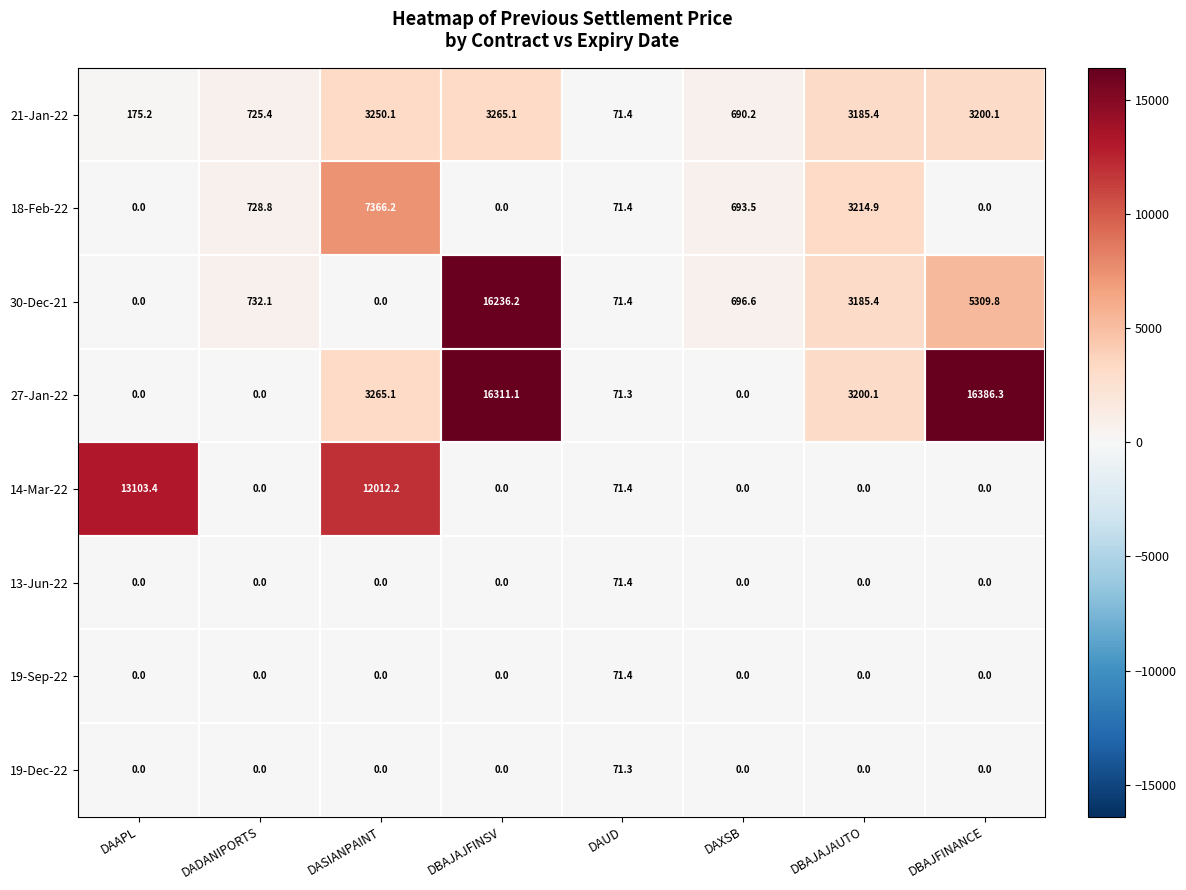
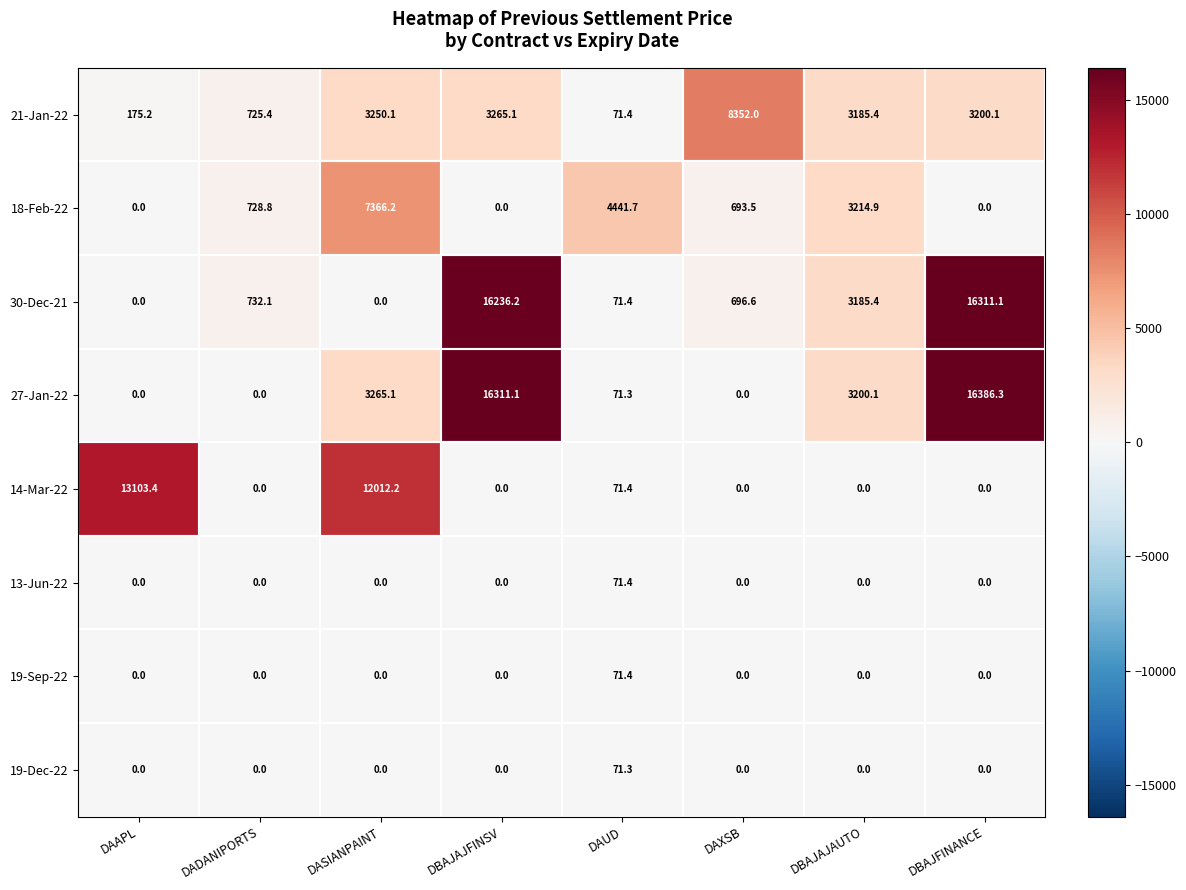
  {
    "21-Jan-22": {
      "DAAPL": 175.2,
      "DADANIPORTS": 725.4,
      "DASIANPAINT": 3250.1,
      "DBAJAJFINSV": 3265.1,
      "DAUD": 71.4,
-     "DAXSB": 690.2,
+     "DAXSB": 8352.0,
      "DBAJAJAUTO": 3185.4,
      "DBAJFINANCE": 3200.1
    },
    "18-Feb-22": {
      "DAAPL": 0.0,
      "DADANIPORTS": 728.8,
      "DASIANPAINT": 7366.2,
      "DBAJAJFINSV": 0.0,
-     "DAUD": 71.4,
+     "DAUD": 4441.7,
      "DAXSB": 693.5,
      "DBAJAJAUTO": 3214.9,
      "DBAJFINANCE": 0.0
    },
    "30-Dec-21": {
      "DAAPL": 0.0,
      "DADANIPORTS": 732.1,
      "DASIANPAINT": 0.0,
      "DBAJAJFINSV": 16236.2,
      "DAUD": 71.4,
      "DAXSB": 696.6,
      "DBAJAJAUTO": 3185.4,
-     "DBAJFINANCE": 5309.8
+     "DBAJFINANCE": 16311.1
    },
    "27-Jan-22": {
      "DAAPL": 0.0,
      "DADANIPORTS": 0.0,
      "DASIANPAINT": 3265.1,
      "DBAJAJFINSV": 16311.1,
      "DAUD": 71.3,
      "DAXSB": 0.0,
      "DBAJAJAUTO": 3200.1,
      "DBAJFINANCE": 16386.3
    },
    "14-Mar-22": {
      "DAAPL": 13103.4,
      "DADANIPORTS": 0.0,
      "DASIANPAINT": 12012.2,
      "DBAJAJFINSV": 0.0,
      "DAUD": 71.4,
      "DAXSB": 0.0,
      "DBAJAJAUTO": 0.0,
      "DBAJFINANCE": 0.0
    },
    "13-Jun-22": {
      "DAAPL": 0.0,
      "DADANIPORTS": 0.0,
      "DASIANPAINT": 0.0,
      "DBAJAJFINSV": 0.0,
      "DAUD": 71.4,
      "DAXSB": 0.0,
      "DBAJAJAUTO": 0.0,
      "DBAJFINANCE": 0.0
    },
    "19-Sep-22": {
      "DAAPL": 0.0,
      "DADANIPORTS": 0.0,
      "DASIANPAINT": 0.0,
      "DBAJAJFINSV": 0.0,
      "DAUD": 71.4,
      "DAXSB": 0.0,
      "DBAJAJAUTO": 0.0,
      "DBAJFINANCE": 0.0
    },
    "19-Dec-22": {
      "DAAPL": 0.0,
      "DADANIPORTS": 0.0,
      "DASIANPAINT": 0.0,
      "DBAJAJFINSV": 0.0,
      "DAUD": 71.3,
      "DAXSB": 0.0,
      "DBAJAJAUTO": 0.0,
      "DBAJFINANCE": 0.0
    }
  }
